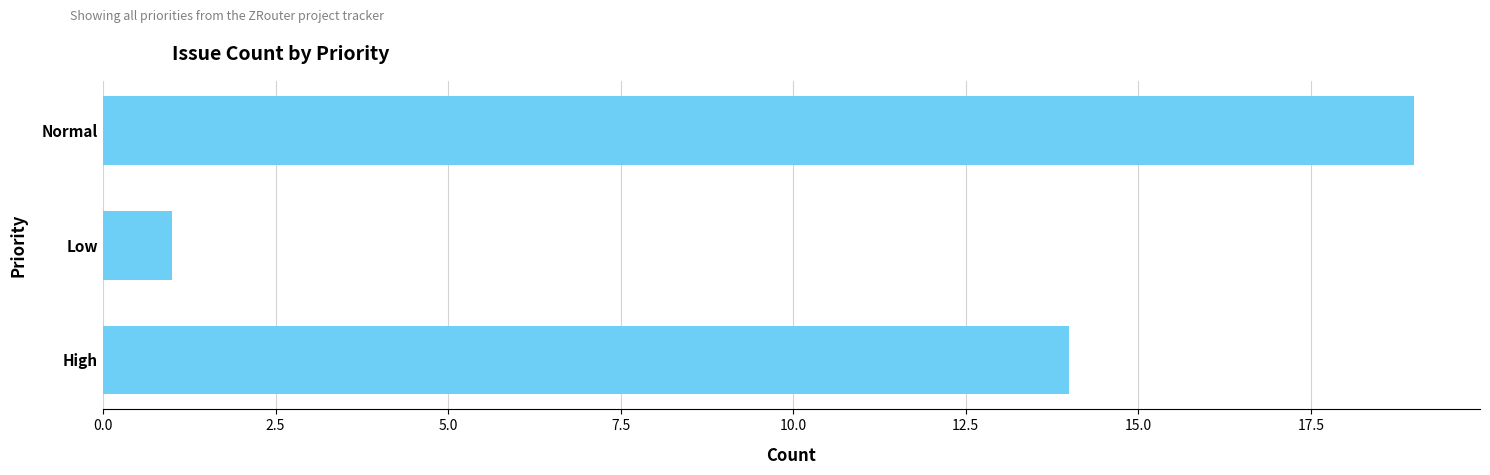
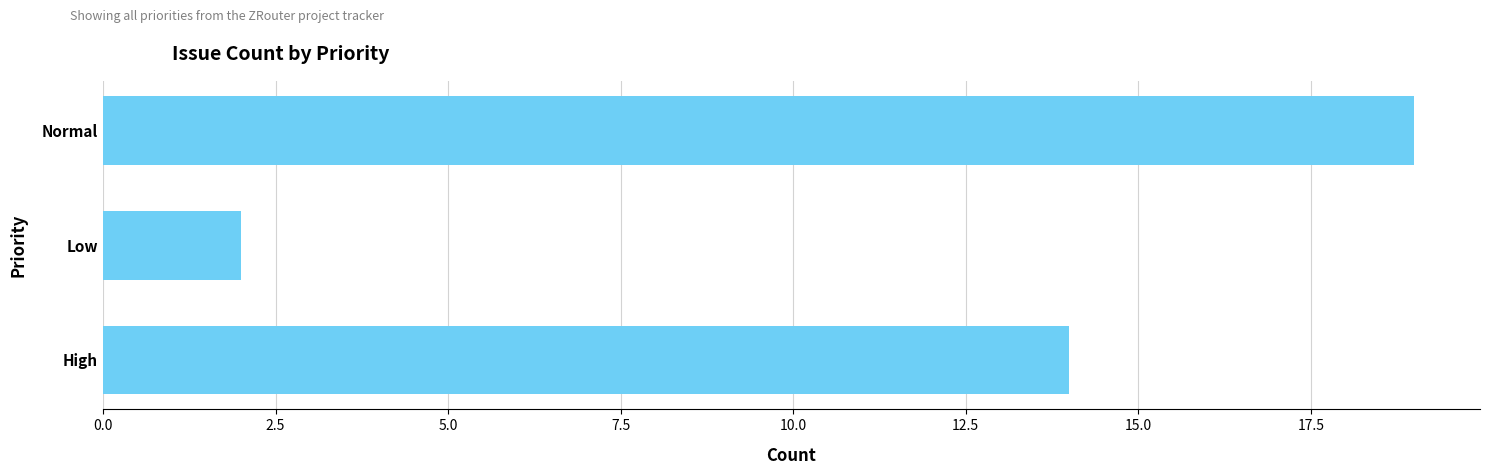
  {
    "Normal": 19,
-   "Low": 1,
+   "Low": 2,
    "High": 14
  }
